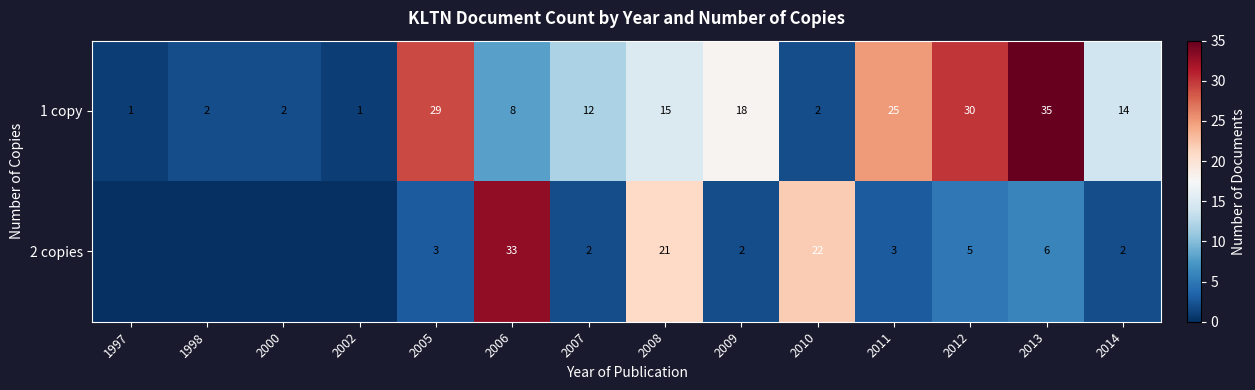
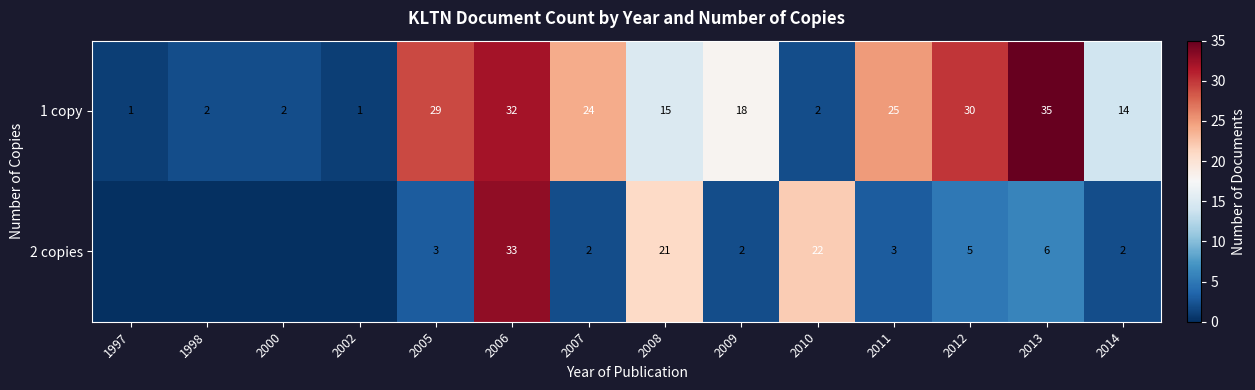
  {
    "1 copy": {
      "1997": 1,
      "1998": 2,
      "2000": 2,
      "2002": 1,
      "2005": 29,
-     "2006": 8,
-     "2007": 12,
+     "2006": 32,
+     "2007": 24,
      "2008": 15,
      "2009": 18,
      "2010": 2,
      "2011": 25,
      "2012": 30,
      "2013": 35,
      "2014": 14
    },
    "2 copies": {
      "2005": 3,
      "2006": 33,
      "2007": 2,
      "2008": 21,
      "2009": 2,
      "2010": 22,
      "2011": 3,
      "2012": 5,
      "2013": 6,
      "2014": 2
    }
  }
